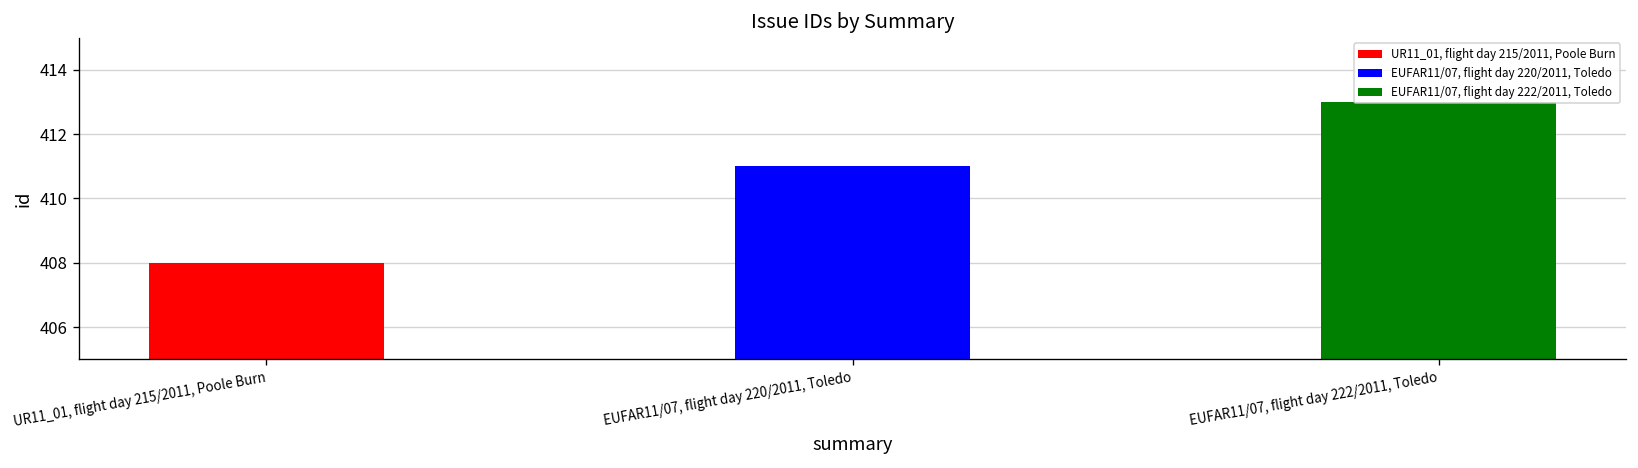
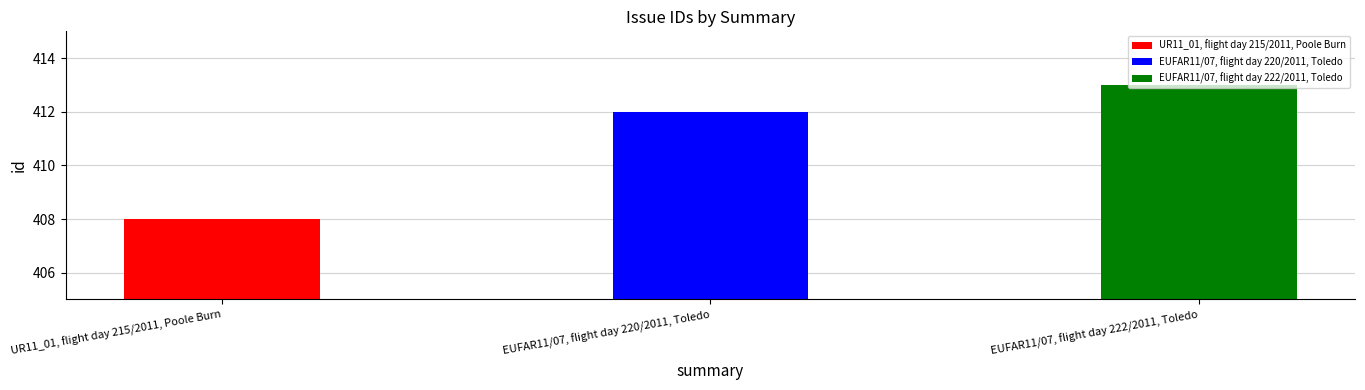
  {
    "UR11_01, flight day 215/2011, Poole Burn": 408,
-   "EUFAR11/07, flight day 220/2011, Toledo": 411
+   "EUFAR11/07, flight day 220/2011, Toledo": 412
  }
